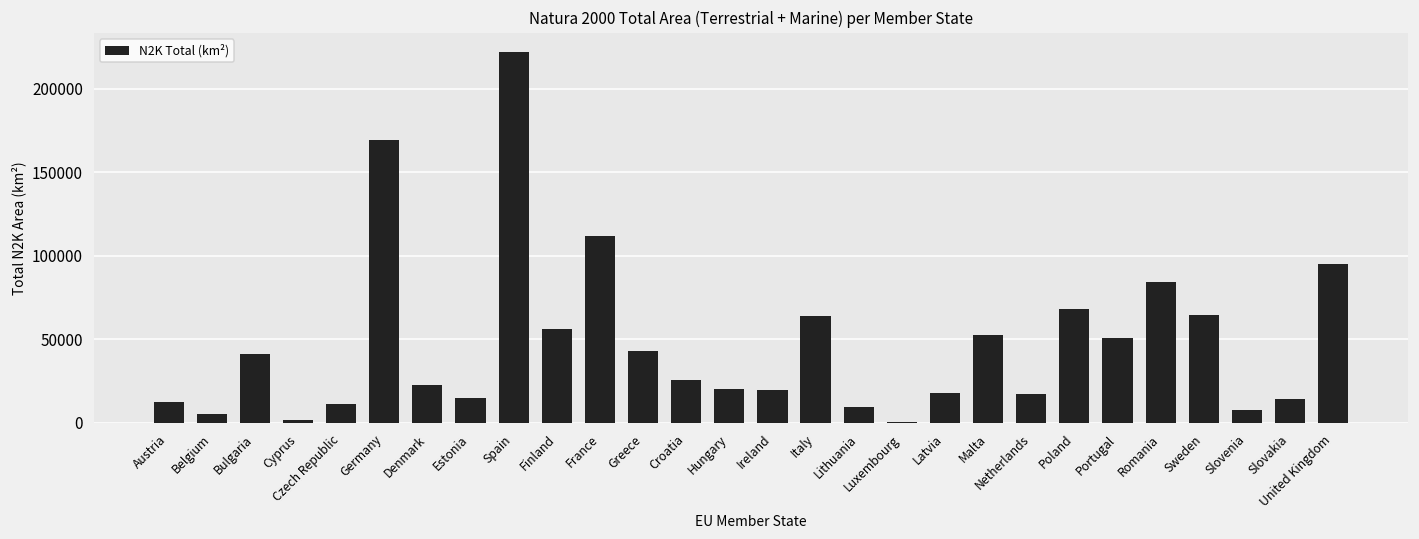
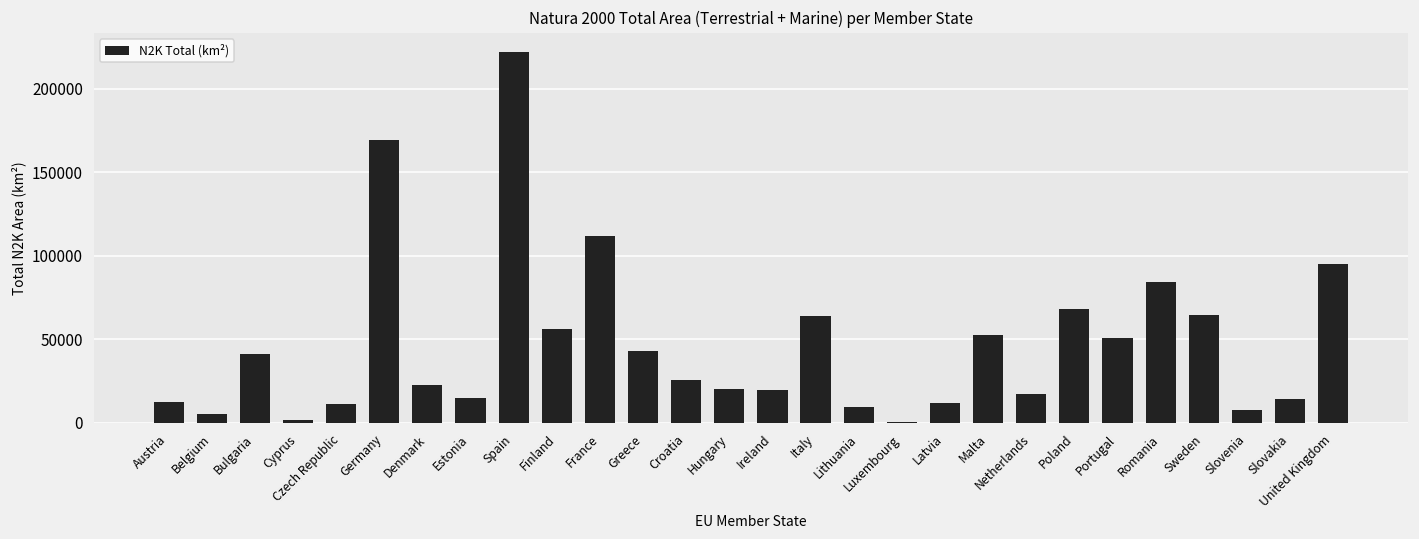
  {
    "Austria": 13000,
    "Belgium": 5000,
    "Bulgaria": 41000,
    "Cyprus": 2000,
    "Czech Republic": 11000,
    "Germany": 169000,
    "Denmark": 23000,
    "Estonia": 15000,
    "Spain": 222000,
    "Finland": 56000,
    "France": 112000,
    "Greece": 43000,
    "Croatia": 26000,
    "Hungary": 20000,
    "Ireland": 19000,
    "Italy": 64000,
    "Lithuania": 9000,
-   "Latvia": 18000,
+   "Latvia": 12000,
    "Malta": 53000,
    "Netherlands": 17000,
    "Poland": 68000,
    "Portugal": 51000,
    "Romania": 84000,
    "Sweden": 65000,
    "Slovenia": 8000,
    "Slovakia": 14000,
    "United Kingdom": 95000
  }
